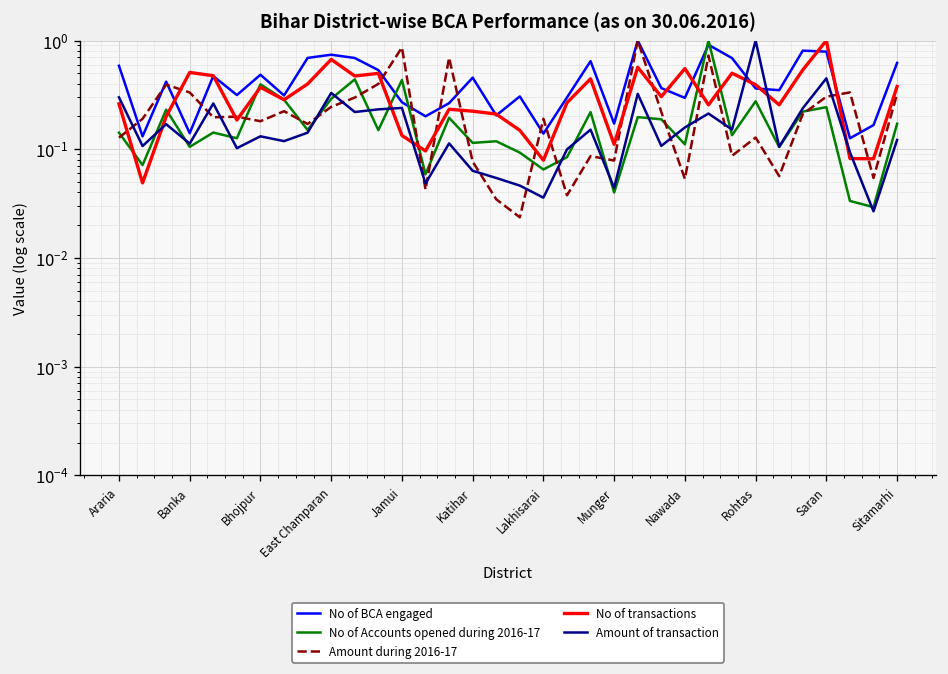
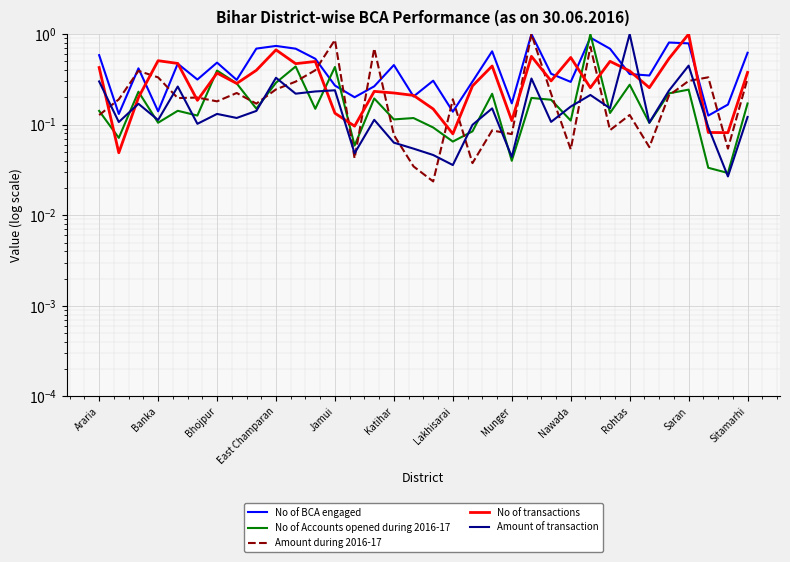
  {
    "No of BCA engaged": {
      "Araria": 0.6,
      "Banka": 0.14,
      "Bhojpur": 0.5,
      "East Champaran": 0.7,
      "Jamui": 0.27,
      "Katihar": 0.5,
      "Lakhisarai": 0.14,
      "Munger": 0.17,
      "Nawada": 0.30,
      "Rohtas": 0.36,
      "Saran": 0.8,
      "Sitamarhi": 0.6
    },
    "No of Accounts opened during 2016-17": {
      "Araria": 0.14,
      "Banka": 0.11,
      "East Champaran": 0.29,
      "Jamui": 0.4,
      "Katihar": 0.11,
      "Lakhisarai": 0.07,
      "Munger": 0.04,
      "Nawada": 0.11,
      "Rohtas": 0.28,
      "Saran": 0.24,
      "Sitamarhi": 0.17
    },
    "Amount during 2016-17": {
      "Araria": 0.13,
      "Banka": 0.33,
      "Bhojpur": 0.18,
      "East Champaran": 0.25,
      "Jamui": 0.9,
      "Katihar": 0.08,
      "Lakhisarai": 0.19,
      "Munger": 0.08,
      "Nawada": 0.05,
      "Rohtas": 0.13,
      "Saran": 0.30,
      "Sitamarhi": 0.32
    },
    "No of transactions": {
-     "Araria": 0.26,
+     "Araria": 0.4,
      "Banka": 0.5,
      "East Champaran": 0.7,
      "Jamui": 0.13,
      "Katihar": 0.22,
      "Lakhisarai": 0.08,
      "Munger": 0.11,
      "Nawada": 0.6,
      "Rohtas": 0.39,
      "Saran": 1.0,
      "Sitamarhi": 0.38
    },
    "Amount of transaction": {
      "Araria": 0.30,
      "Banka": 0.11,
      "Bhojpur": 0.13,
      "East Champaran": 0.33,
      "Jamui": 0.24,
      "Katihar": 0.06,
      "Lakhisarai": 0.036,
      "Munger": 0.04,
      "Nawada": 0.16,
      "Rohtas": 1.0,
      "Saran": 0.4,
      "Sitamarhi": 0.12
    }
  }
